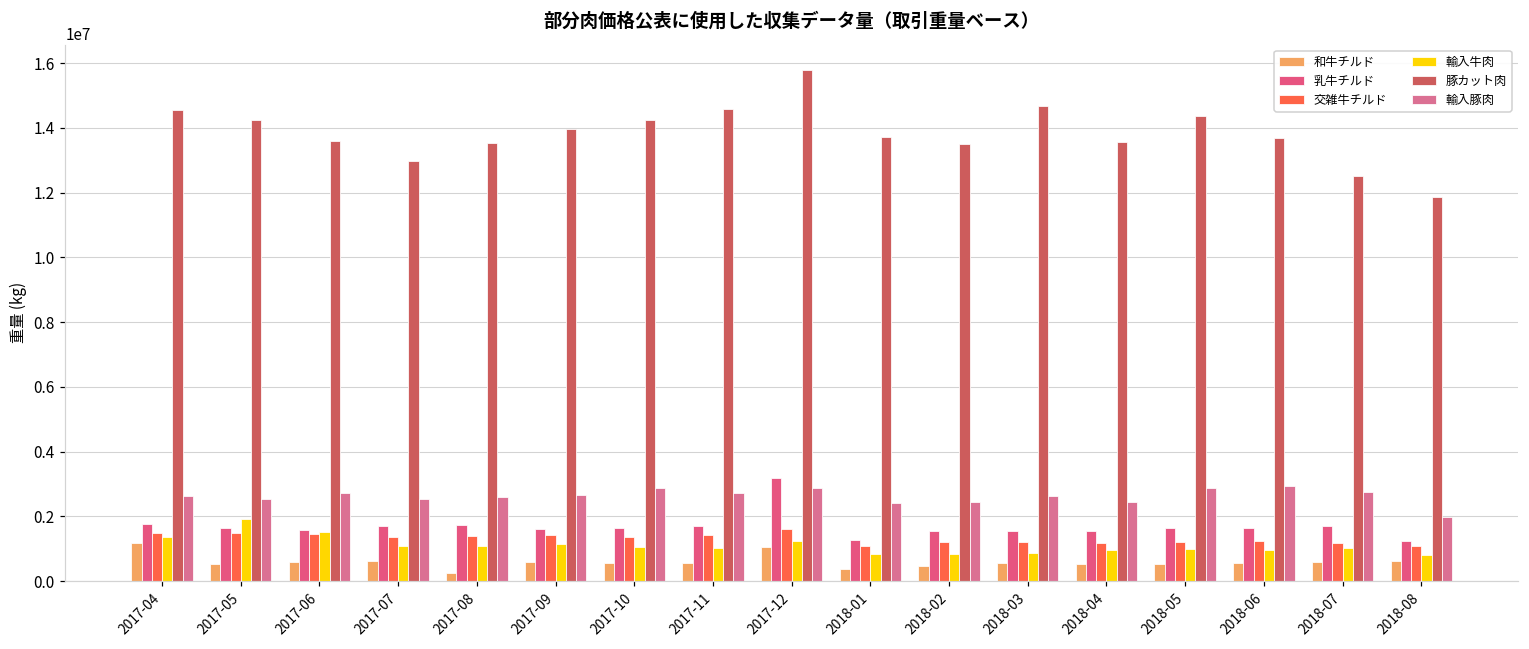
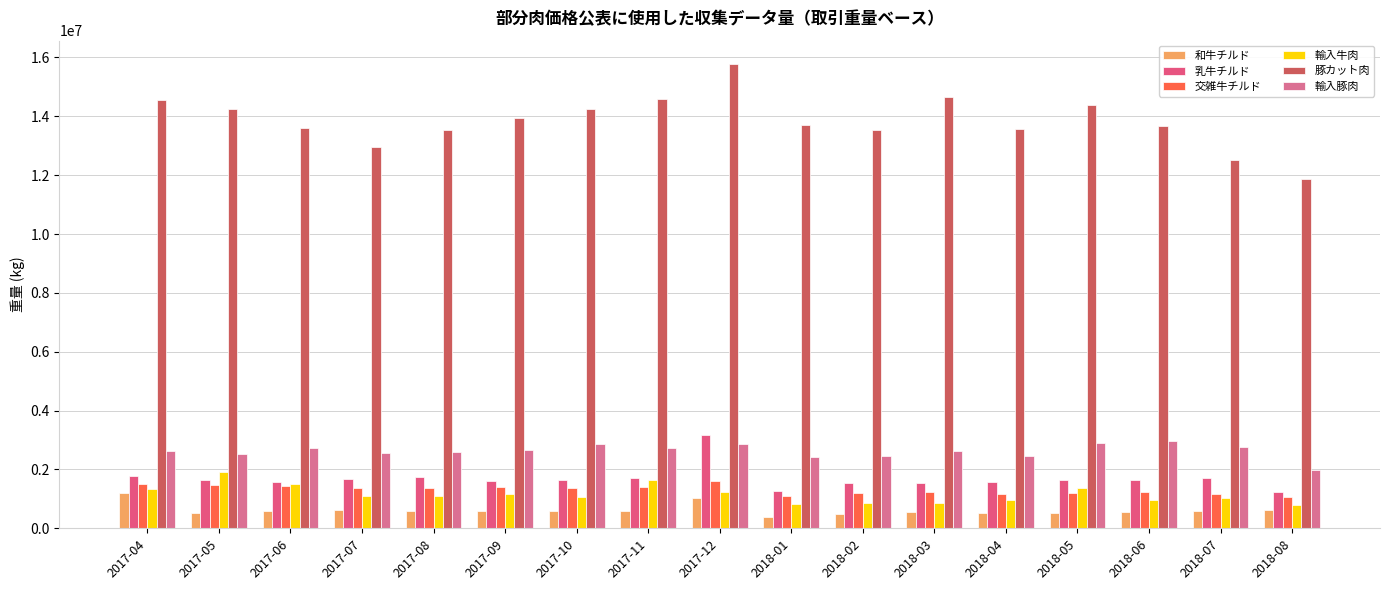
  {
    "和牛チルド": {
      "2017-04": 1200000,
      "2017-05": 500000,
      "2017-06": 600000,
      "2017-07": 600000,
-     "2017-08": 300000,
+     "2017-08": 600000,
      "2017-09": 600000,
      "2017-10": 600000,
      "2017-11": 600000,
      "2017-12": 1000000,
      "2018-01": 400000,
      "2018-02": 500000,
      "2018-03": 500000,
      "2018-04": 500000,
      "2018-05": 500000,
      "2018-06": 600000,
      "2018-07": 600000,
      "2018-08": 600000
    },
    "輸入牛肉": {
      "2017-04": 1400000,
      "2017-05": 1900000,
      "2017-06": 1500000,
      "2017-07": 1100000,
      "2017-08": 1100000,
      "2017-09": 1200000,
      "2017-10": 1100000,
-     "2017-11": 1000000,
+     "2017-11": 1700000,
      "2017-12": 1200000,
      "2018-01": 800000,
      "2018-02": 800000,
      "2018-03": 900000,
      "2018-04": 1000000,
-     "2018-05": 1000000,
+     "2018-05": 1400000,
      "2018-06": 1000000,
      "2018-07": 1000000,
      "2018-08": 800000
    }
  }
